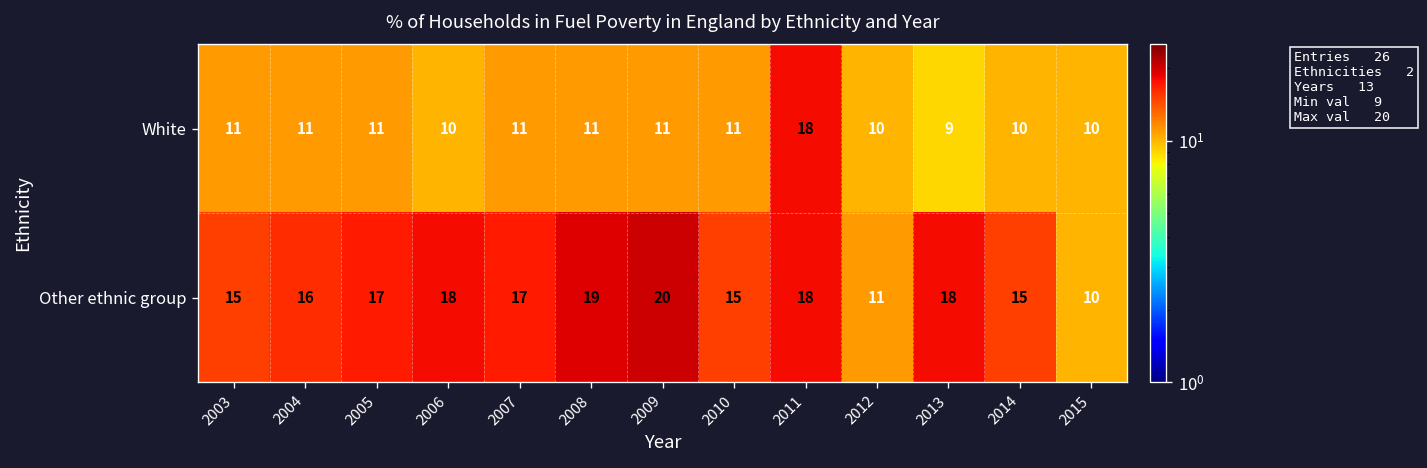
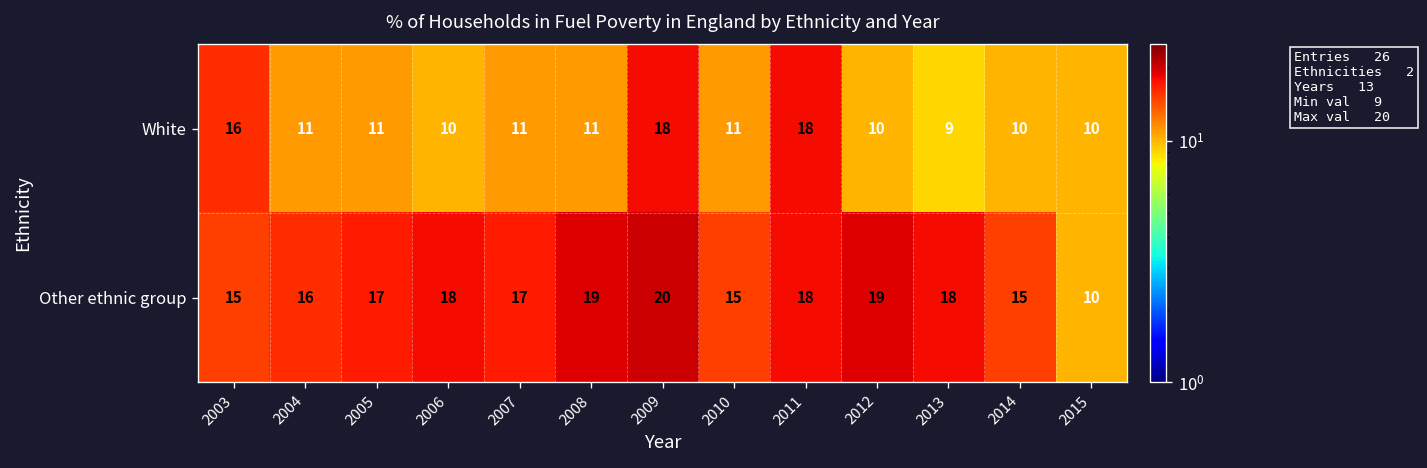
  {
    "White": {
-     "2003": 11,
+     "2003": 16,
      "2004": 11,
      "2005": 11,
      "2006": 10,
      "2007": 11,
      "2008": 11,
-     "2009": 11,
+     "2009": 18,
      "2010": 11,
      "2011": 18,
      "2012": 10,
      "2013": 9,
      "2014": 10,
      "2015": 10
    },
    "Other ethnic group": {
      "2003": 15,
      "2004": 16,
      "2005": 17,
      "2006": 18,
      "2007": 17,
      "2008": 19,
      "2009": 20,
      "2010": 15,
      "2011": 18,
-     "2012": 11,
+     "2012": 19,
      "2013": 18,
      "2014": 15,
      "2015": 10
    }
  }
